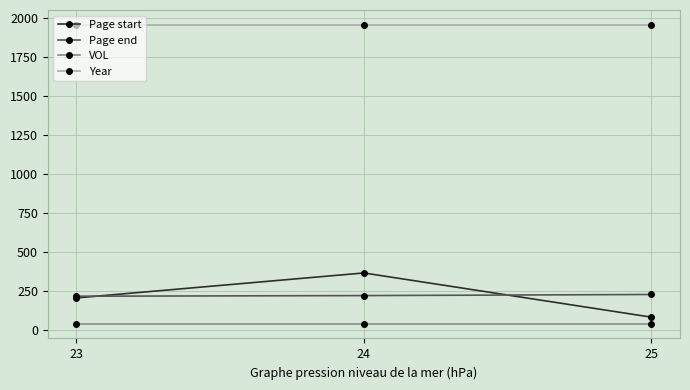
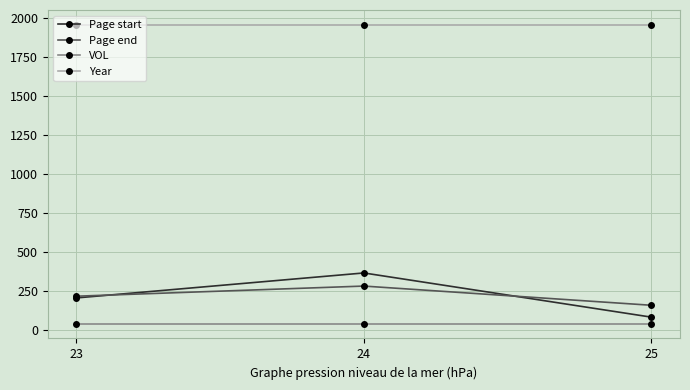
  {
    "Page start": {
      "24": 370,
      "25": 80
    },
    "Page end": {
-     "24": 220,
-     "25": 230
+     "24": 280,
+     "25": 160
    }
  }
